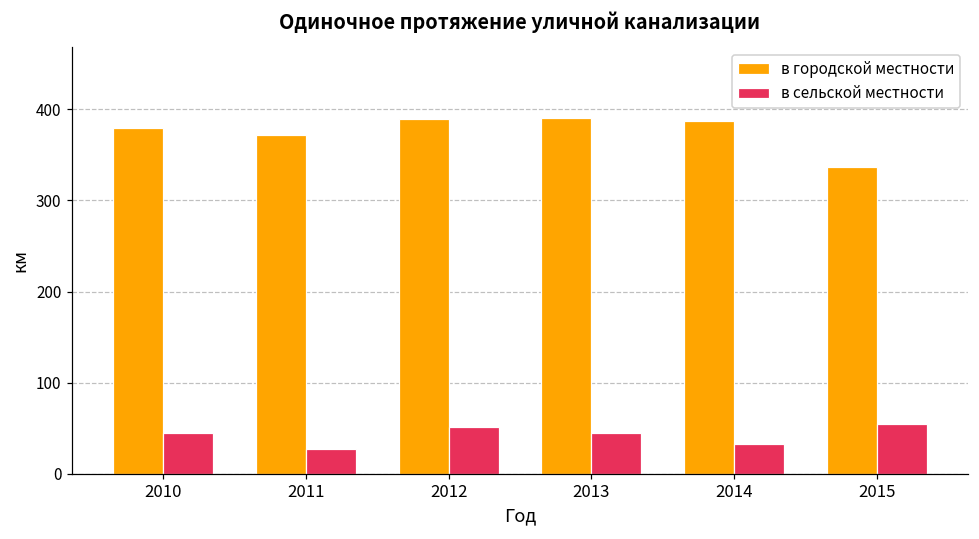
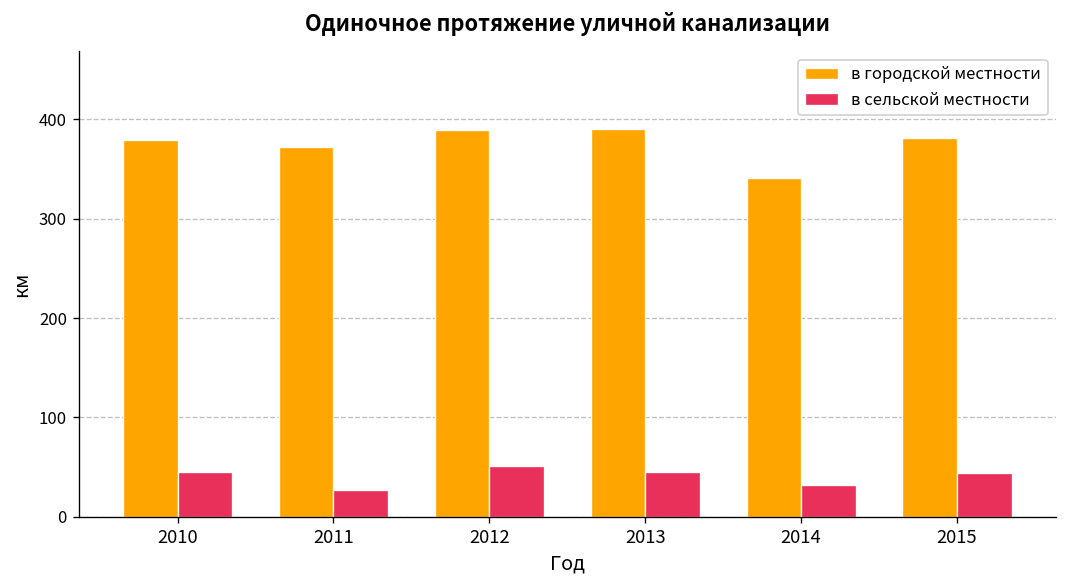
  {
    "в городской местности": {
      "2010": 380,
      "2011": 370,
      "2012": 390,
      "2013": 390,
-     "2014": 390,
-     "2015": 340
+     "2014": 340,
+     "2015": 380
    },
    "в сельской местности": {
      "2010": 50,
      "2011": 30,
      "2012": 50,
      "2013": 50,
      "2014": 30,
-     "2015": 50
+     "2015": 40
    }
  }
